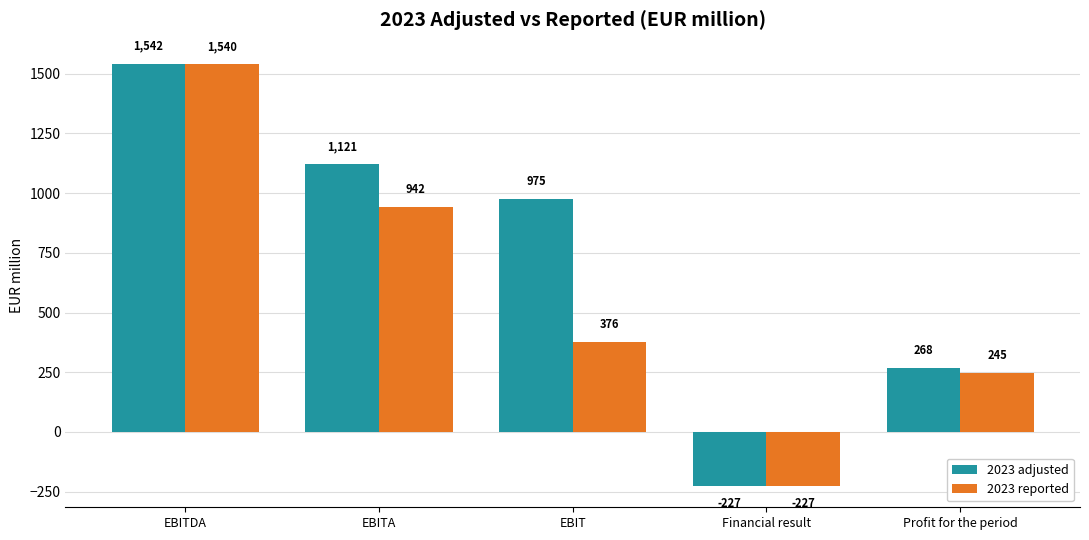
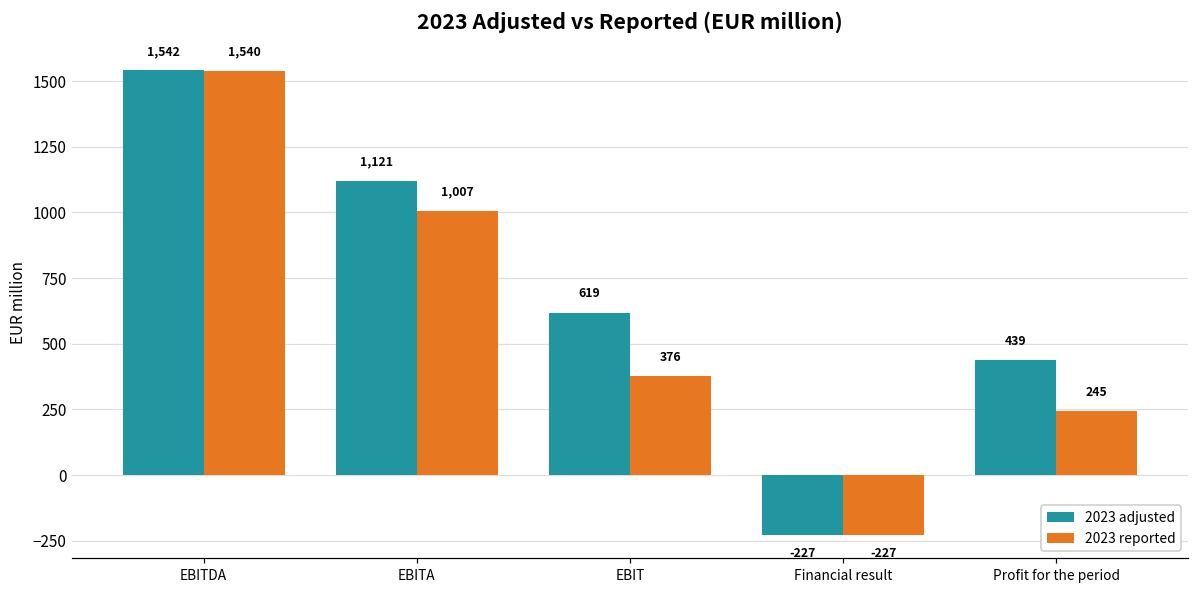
  {
    "2023 adjusted": {
      "EBITDA": "1,542",
      "EBITA": "1,121",
-     "EBIT": "975",
+     "EBIT": "619",
      "Financial result": "-227",
-     "Profit for the period": "268"
+     "Profit for the period": "439"
    },
    "2023 reported": {
      "EBITDA": "1,540",
-     "EBITA": "942",
+     "EBITA": "1,007",
      "EBIT": "376",
      "Financial result": "-227",
      "Profit for the period": "245"
    }
  }
